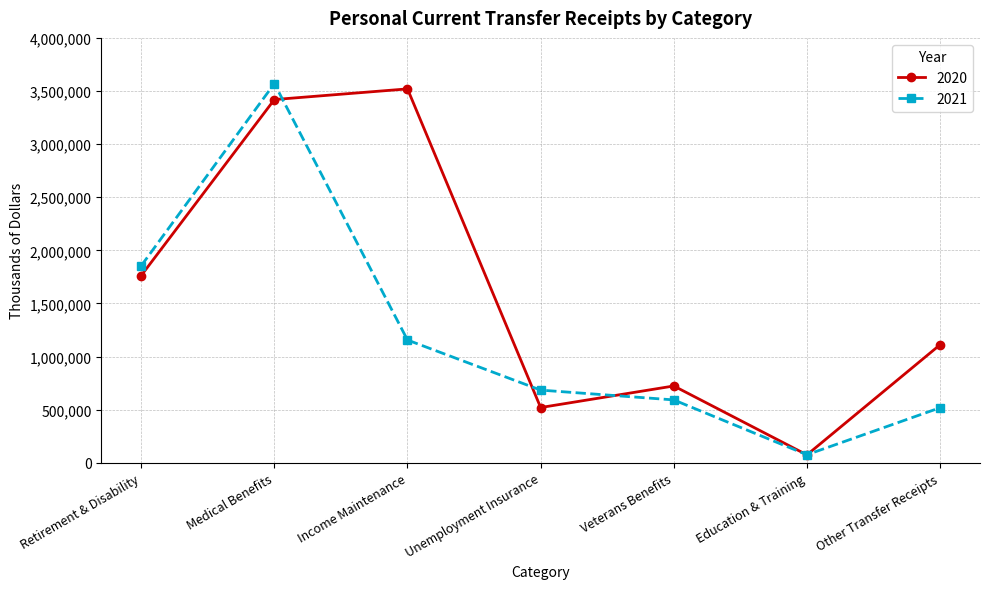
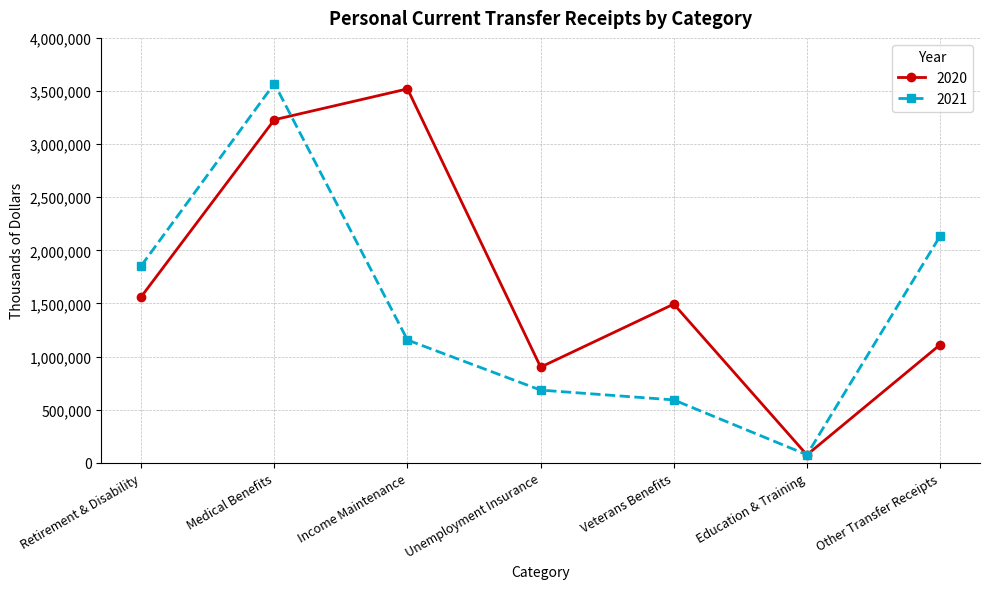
  {
    "2020": {
-     "Retirement & Disability": "1,760,000",
-     "Medical Benefits": "3,420,000",
+     "Retirement & Disability": "1,560,000",
+     "Medical Benefits": "3,230,000",
      "Income Maintenance": "3,520,000",
-     "Unemployment Insurance": "520,000",
-     "Veterans Benefits": "720,000",
+     "Unemployment Insurance": "900,000",
+     "Veterans Benefits": "1,490,000",
      "Other Transfer Receipts": "1,110,000"
    },
    "2021": {
      "Retirement & Disability": "1,850,000",
      "Medical Benefits": "3,570,000",
      "Income Maintenance": "1,160,000",
      "Unemployment Insurance": "680,000",
      "Veterans Benefits": "590,000",
-     "Other Transfer Receipts": "520,000"
+     "Other Transfer Receipts": "2,130,000"
    }
  }
